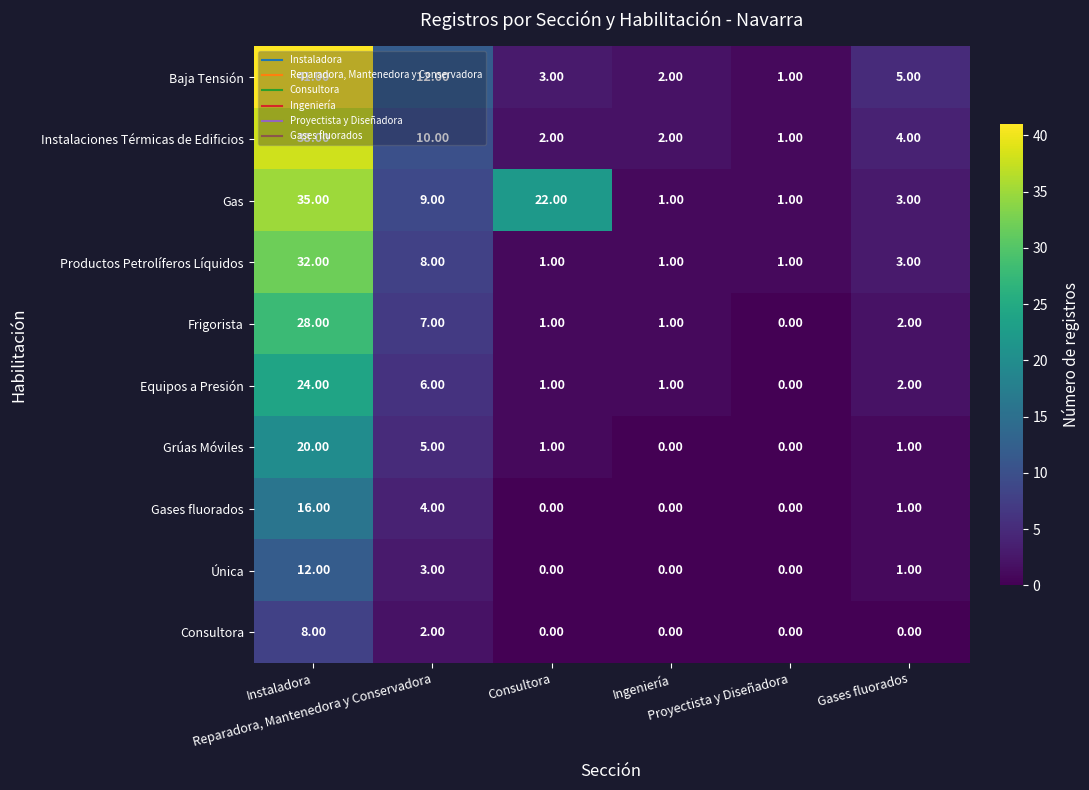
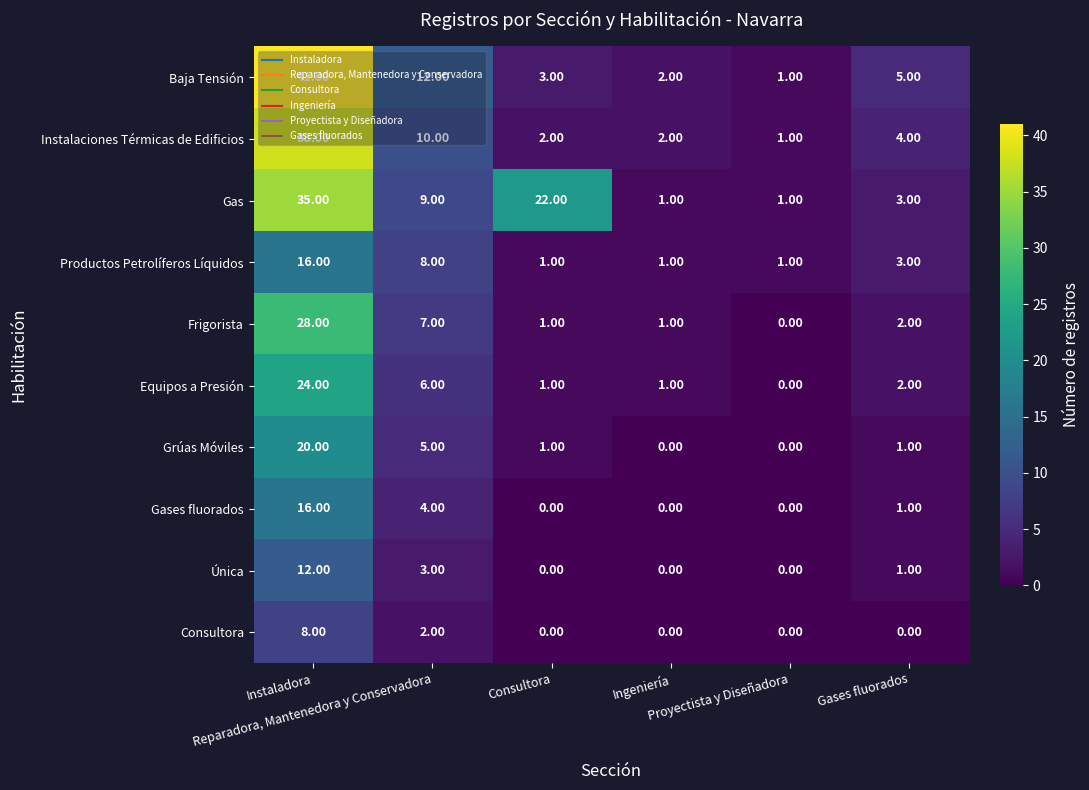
  {
    "Baja Tensión": {
      "Consultora": 3.00,
      "Ingeniería": 2.00,
      "Proyectista y Diseñadora": 1.00,
      "Gases fluorados": 5.00
    },
    "Instalaciones Térmicas de Edificios": {
      "Consultora": 2.00,
      "Ingeniería": 2.00,
      "Proyectista y Diseñadora": 1.00,
      "Gases fluorados": 4.00
    },
    "Gas": {
      "Instaladora": 35.00,
      "Reparadora, Mantenedora y Conservadora": 9.00,
      "Consultora": 22.00,
      "Ingeniería": 1.00,
      "Proyectista y Diseñadora": 1.00,
      "Gases fluorados": 3.00
    },
    "Productos Petrolíferos Líquidos": {
-     "Instaladora": 32.00,
+     "Instaladora": 16.00,
      "Reparadora, Mantenedora y Conservadora": 8.00,
      "Consultora": 1.00,
      "Ingeniería": 1.00,
      "Proyectista y Diseñadora": 1.00,
      "Gases fluorados": 3.00
    },
    "Frigorista": {
      "Instaladora": 28.00,
      "Reparadora, Mantenedora y Conservadora": 7.00,
      "Consultora": 1.00,
      "Ingeniería": 1.00,
      "Proyectista y Diseñadora": 0.00,
      "Gases fluorados": 2.00
    },
    "Equipos a Presión": {
      "Instaladora": 24.00,
      "Reparadora, Mantenedora y Conservadora": 6.00,
      "Consultora": 1.00,
      "Ingeniería": 1.00,
      "Proyectista y Diseñadora": 0.00,
      "Gases fluorados": 2.00
    },
    "Grúas Móviles": {
      "Instaladora": 20.00,
      "Reparadora, Mantenedora y Conservadora": 5.00,
      "Consultora": 1.00,
      "Ingeniería": 0.00,
      "Proyectista y Diseñadora": 0.00,
      "Gases fluorados": 1.00
    },
    "Gases fluorados": {
      "Instaladora": 16.00,
      "Reparadora, Mantenedora y Conservadora": 4.00,
      "Consultora": 0.00,
      "Ingeniería": 0.00,
      "Proyectista y Diseñadora": 0.00,
      "Gases fluorados": 1.00
    },
    "Única": {
      "Instaladora": 12.00,
      "Reparadora, Mantenedora y Conservadora": 3.00,
      "Consultora": 0.00,
      "Ingeniería": 0.00,
      "Proyectista y Diseñadora": 0.00,
      "Gases fluorados": 1.00
    },
    "Consultora": {
      "Instaladora": 8.00,
      "Reparadora, Mantenedora y Conservadora": 2.00,
      "Consultora": 0.00,
      "Ingeniería": 0.00,
      "Proyectista y Diseñadora": 0.00,
      "Gases fluorados": 0.00
    }
  }
